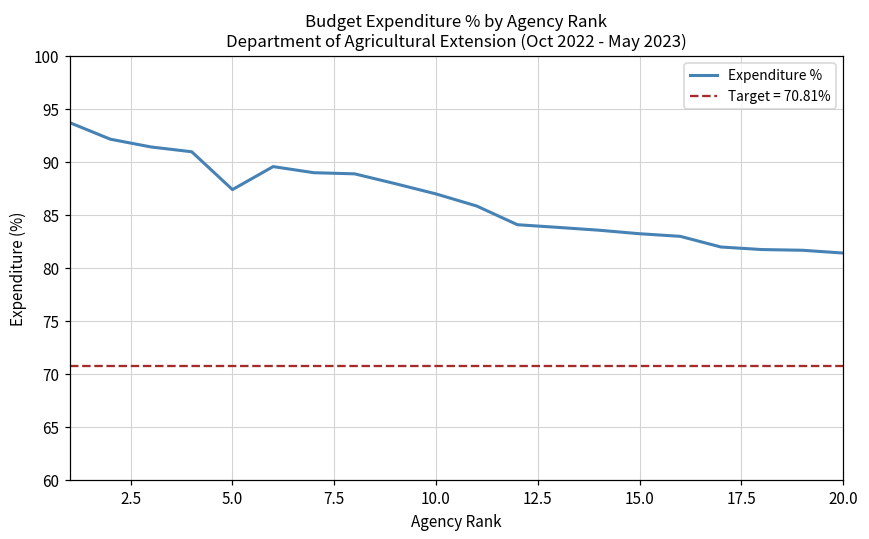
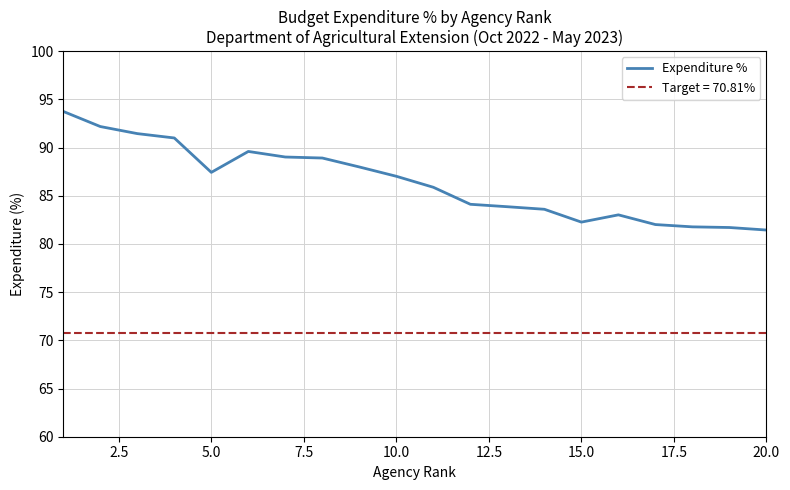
  {
    "5.0": 87,
    "10.0": 87,
-   "15.0": 83,
+   "15.0": 82,
    "20.0": 81
  }
